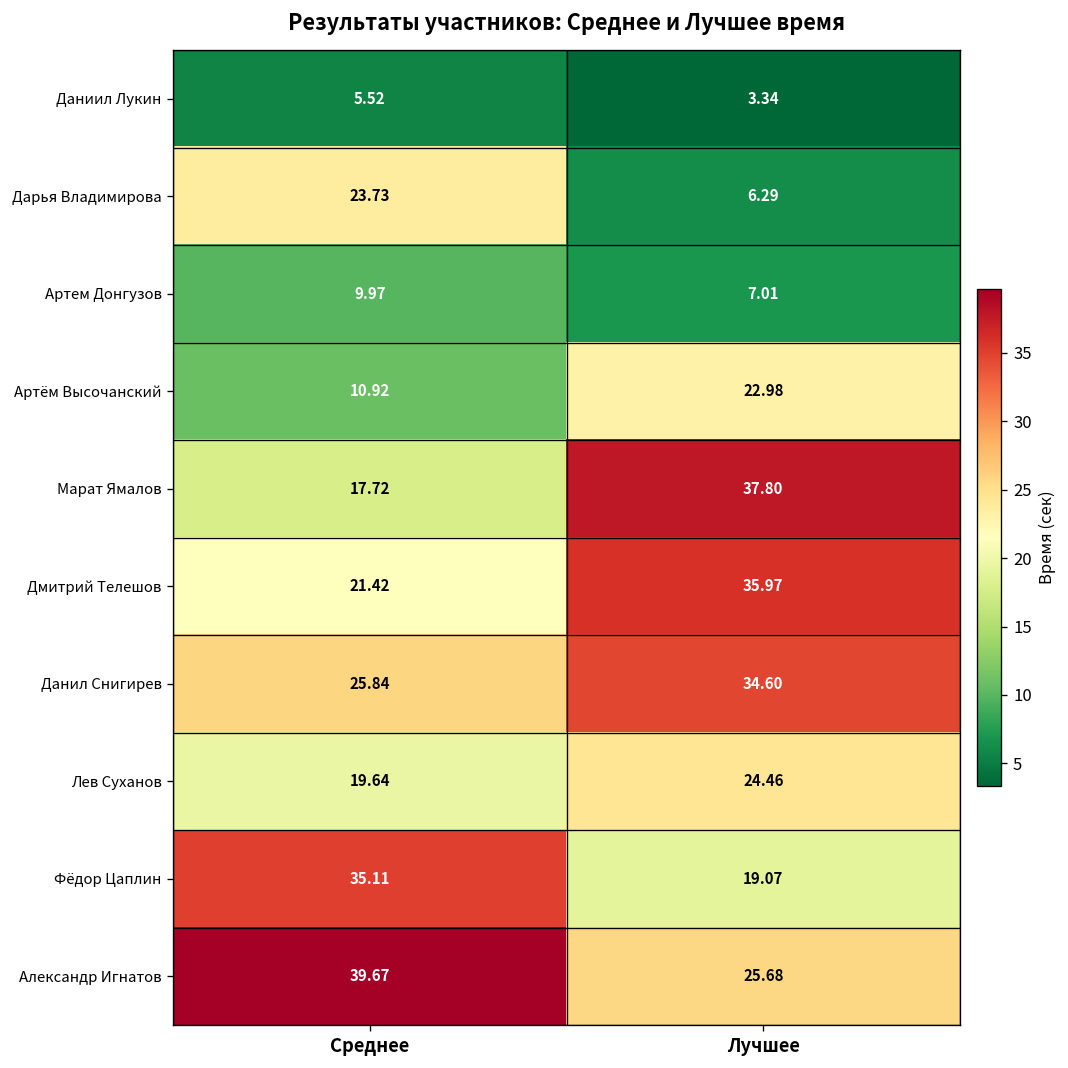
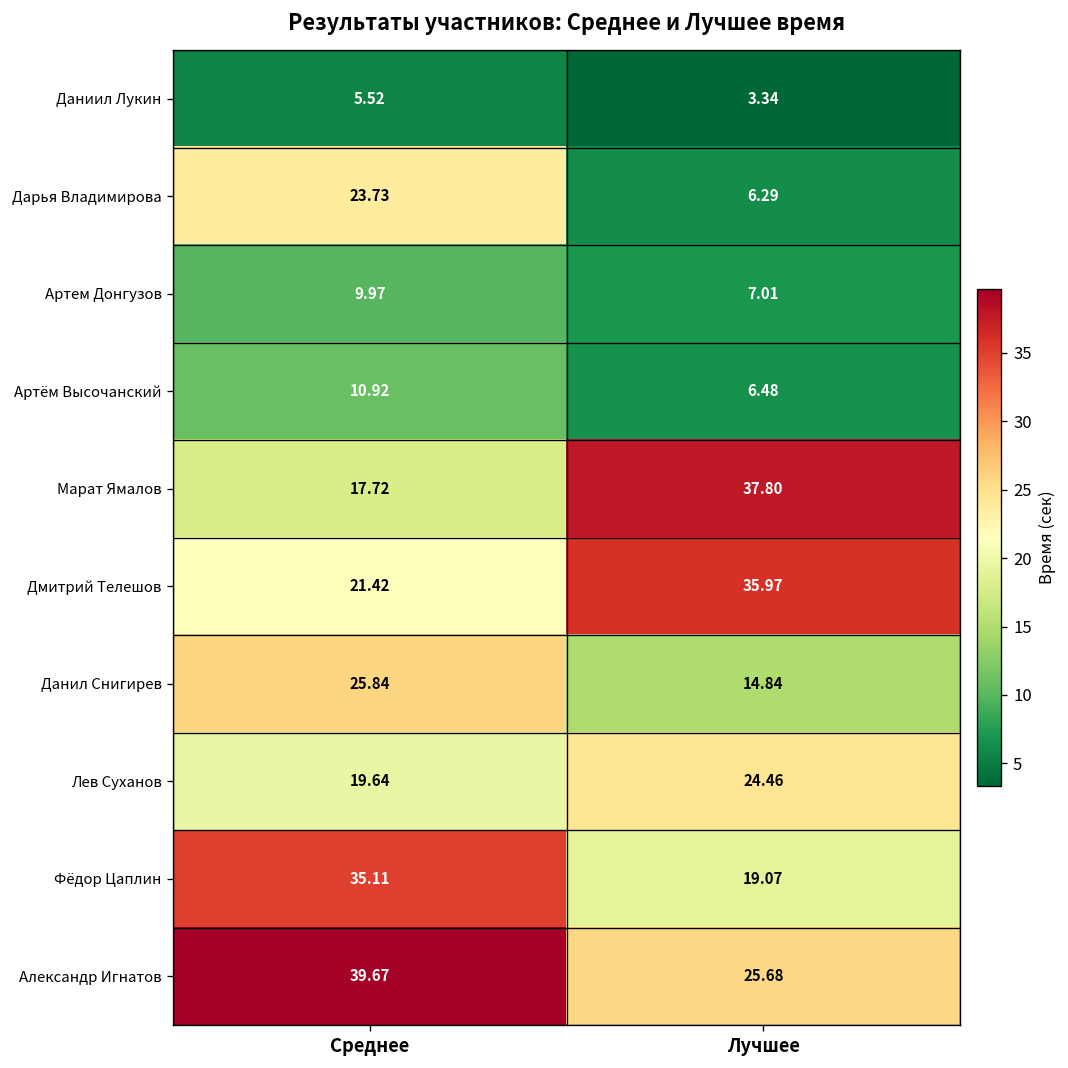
  {
    "Даниил Лукин": {
      "Среднее": 5.52,
      "Лучшее": 3.34
    },
    "Дарья Владимирова": {
      "Среднее": 23.73,
      "Лучшее": 6.29
    },
    "Артем Донгузов": {
      "Среднее": 9.97,
      "Лучшее": 7.01
    },
    "Артём Высочанский": {
      "Среднее": 10.92,
-     "Лучшее": 22.98
+     "Лучшее": 6.48
    },
    "Марат Ямалов": {
      "Среднее": 17.72,
      "Лучшее": 37.80
    },
    "Дмитрий Телешов": {
      "Среднее": 21.42,
      "Лучшее": 35.97
    },
    "Данил Снигирев": {
      "Среднее": 25.84,
-     "Лучшее": 34.60
+     "Лучшее": 14.84
    },
    "Лев Суханов": {
      "Среднее": 19.64,
      "Лучшее": 24.46
    },
    "Фёдор Цаплин": {
      "Среднее": 35.11,
      "Лучшее": 19.07
    },
    "Александр Игнатов": {
      "Среднее": 39.67,
      "Лучшее": 25.68
    }
  }
